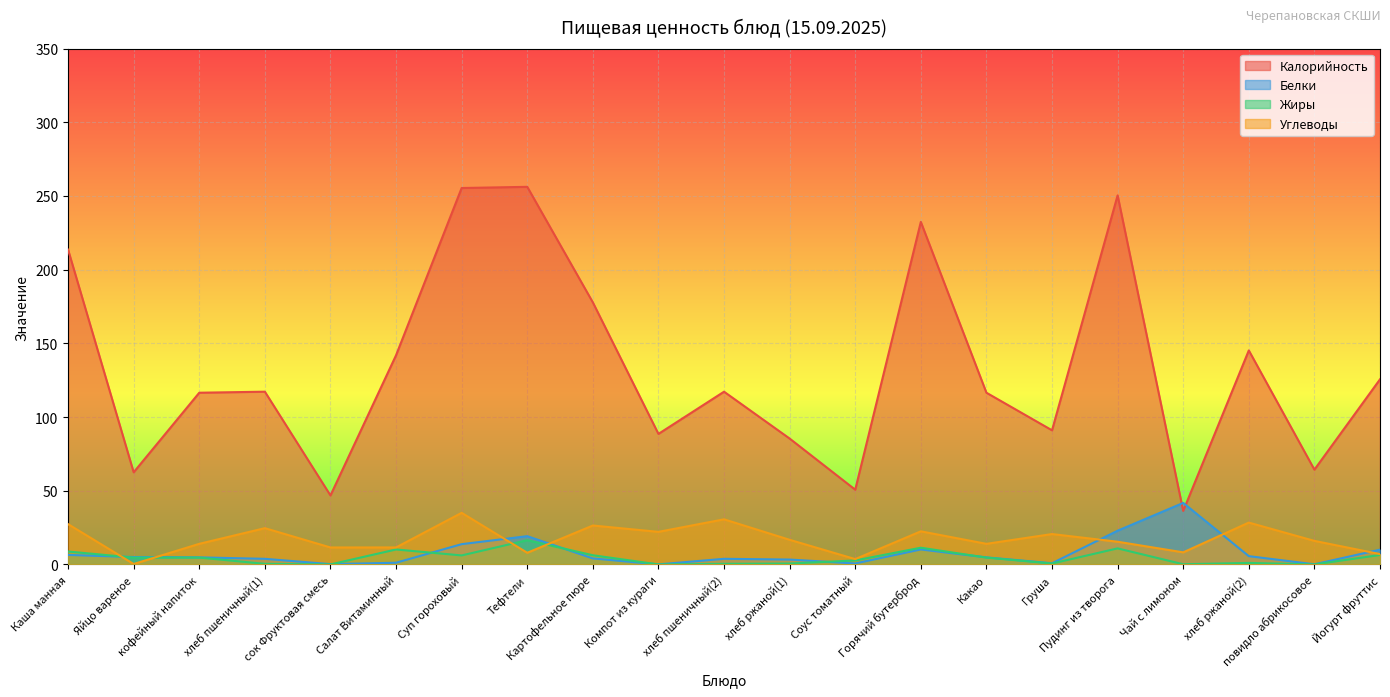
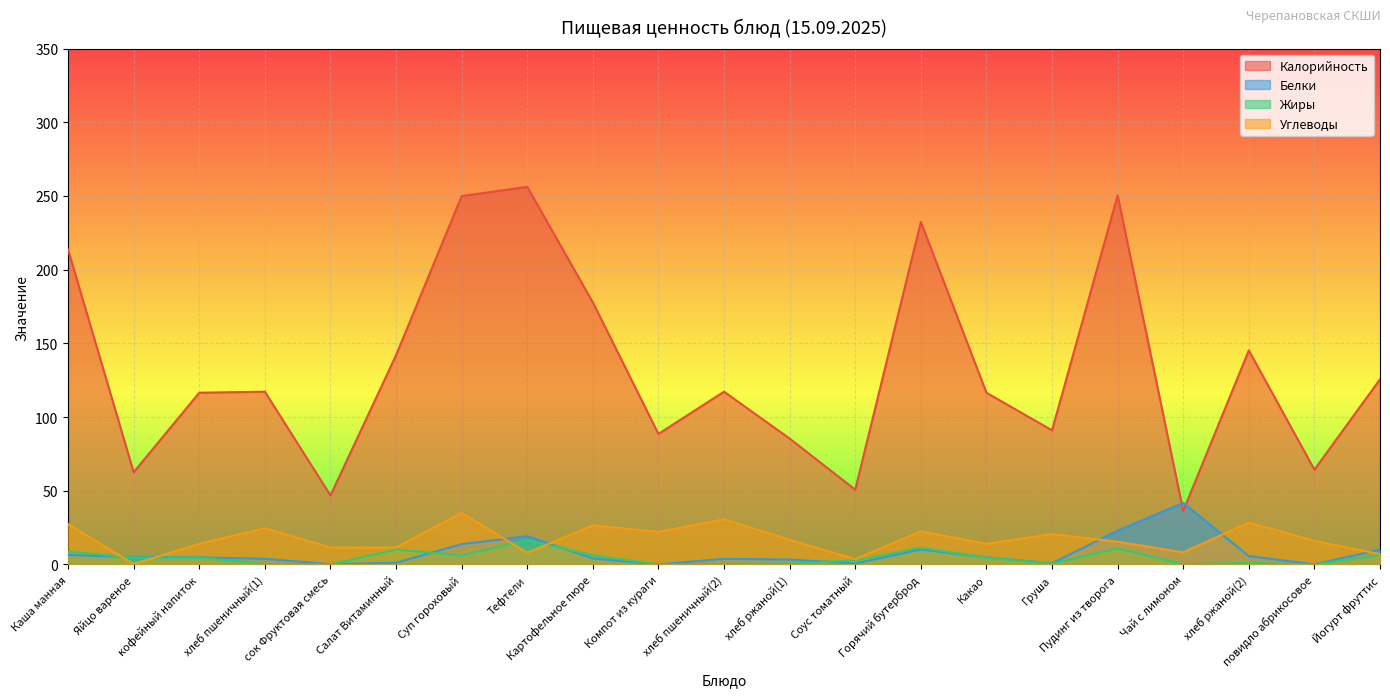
  {
    "Калорийность": {
      "Каша манная": 214,
      "Яйцо вареное": 63,
      "кофейный напиток": 117,
      "хлеб пшеничный(1)": 117,
      "сок Фруктовая смесь": 47,
      "Салат Витаминный": 142,
-     "Суп гороховый": 255,
+     "Суп гороховый": 250,
      "Тефтели": 256,
      "Картофельное пюре": 178,
      "Компот из кураги": 89,
      "хлеб пшеничный(2)": 117,
      "хлеб ржаной(1)": 85,
      "Соус томатный": 51,
      "Горячий бутерброд": 232,
      "Какао": 117,
      "Груша": 91,
      "Пудинг из творога": 250,
      "Чай с лимоном": 36,
      "хлеб ржаной(2)": 145,
      "повидло абрикосовое": 64,
      "Йогурт фруттис": 126
    },
    "Белки": {
      "Каша манная": 6,
      "хлеб пшеничный(1)": 4,
      "Салат Витаминный": 1,
      "Суп гороховый": 14,
      "Тефтели": 19,
      "Картофельное пюре": 4,
      "хлеб пшеничный(2)": 4,
      "хлеб ржаной(1)": 3,
      "Соус томатный": 1,
      "Пудинг из творога": 23,
      "Чай с лимоном": 42,
      "хлеб ржаной(2)": 6,
      "Йогурт фруттис": 10
    },
    "Жиры": {
      "Каша манная": 9,
      "хлеб пшеничный(1)": 0,
      "Суп гороховый": 6,
      "Тефтели": 16,
      "Картофельное пюре": 6,
      "хлеб пшеничный(2)": 0,
      "хлеб ржаной(1)": 1,
      "Пудинг из творога": 11,
      "Чай с лимоном": 0,
      "хлеб ржаной(2)": 1
    },
    "Углеводы": {
      "Каша манная": 27,
      "Яйцо вареное": 0,
      "кофейный напиток": 14,
      "хлеб пшеничный(1)": 25,
      "сок Фруктовая смесь": 12,
      "Суп гороховый": 35,
      "Тефтели": 8,
      "Картофельное пюре": 26,
      "Компот из кураги": 22,
      "хлеб пшеничный(2)": 31,
      "хлеб ржаной(1)": 17,
      "Горячий бутерброд": 22,
      "Какао": 14,
      "Груша": 21,
      "Пудинг из творога": 15,
      "Чай с лимоном": 8,
      "хлеб ржаной(2)": 28,
      "повидло абрикосовое": 16
    }
  }
